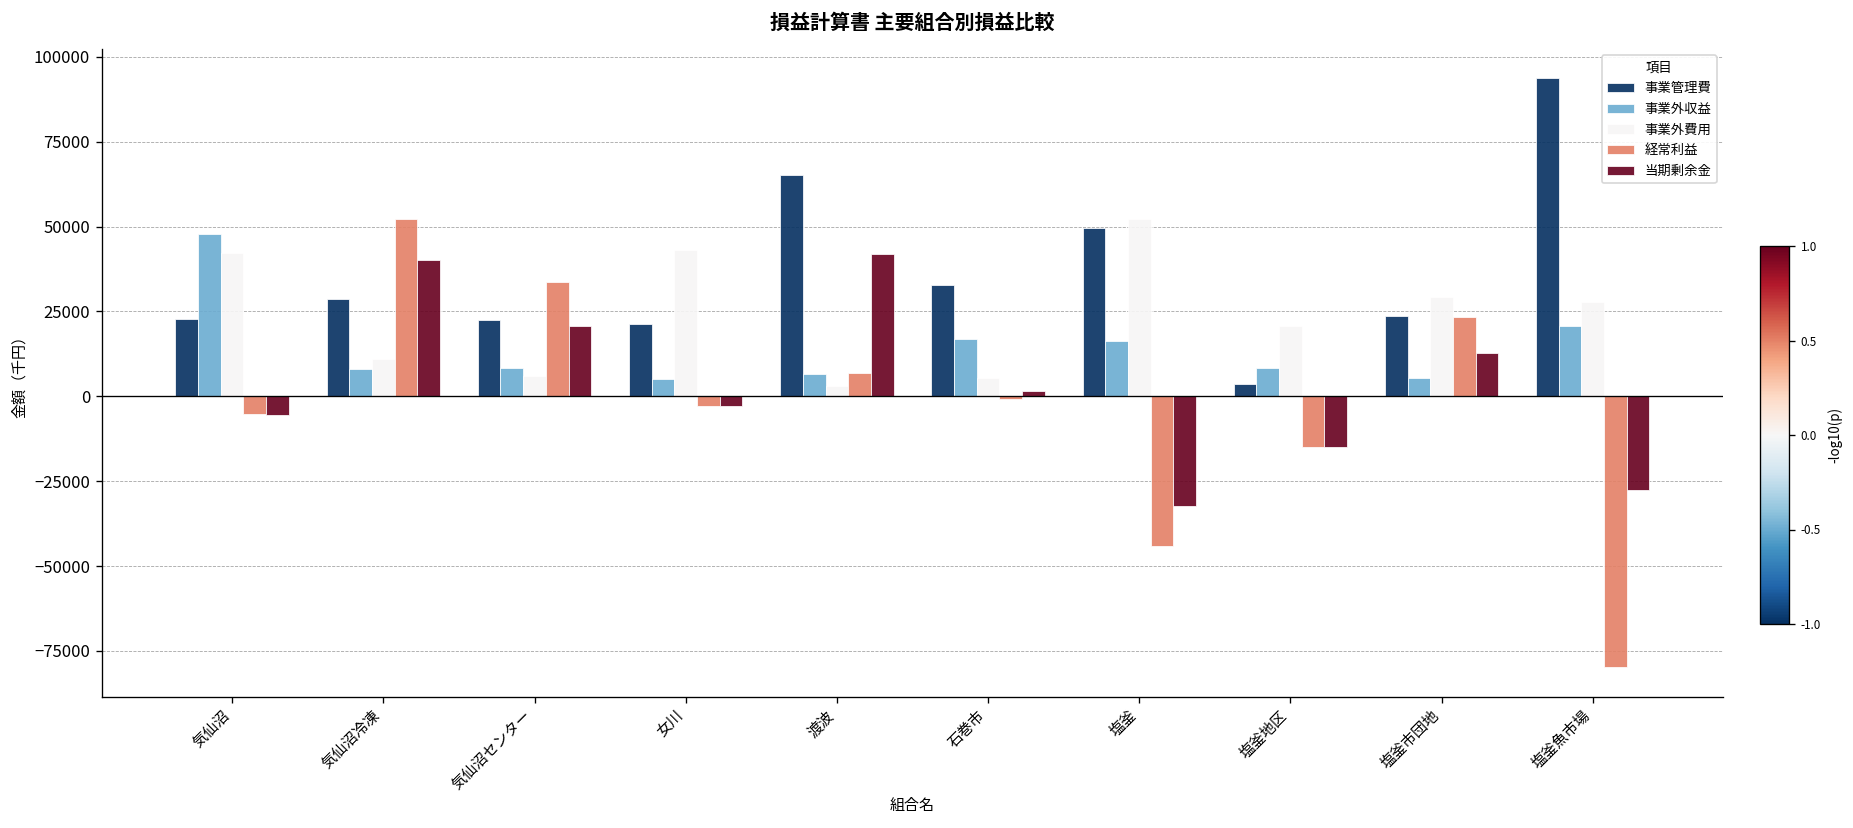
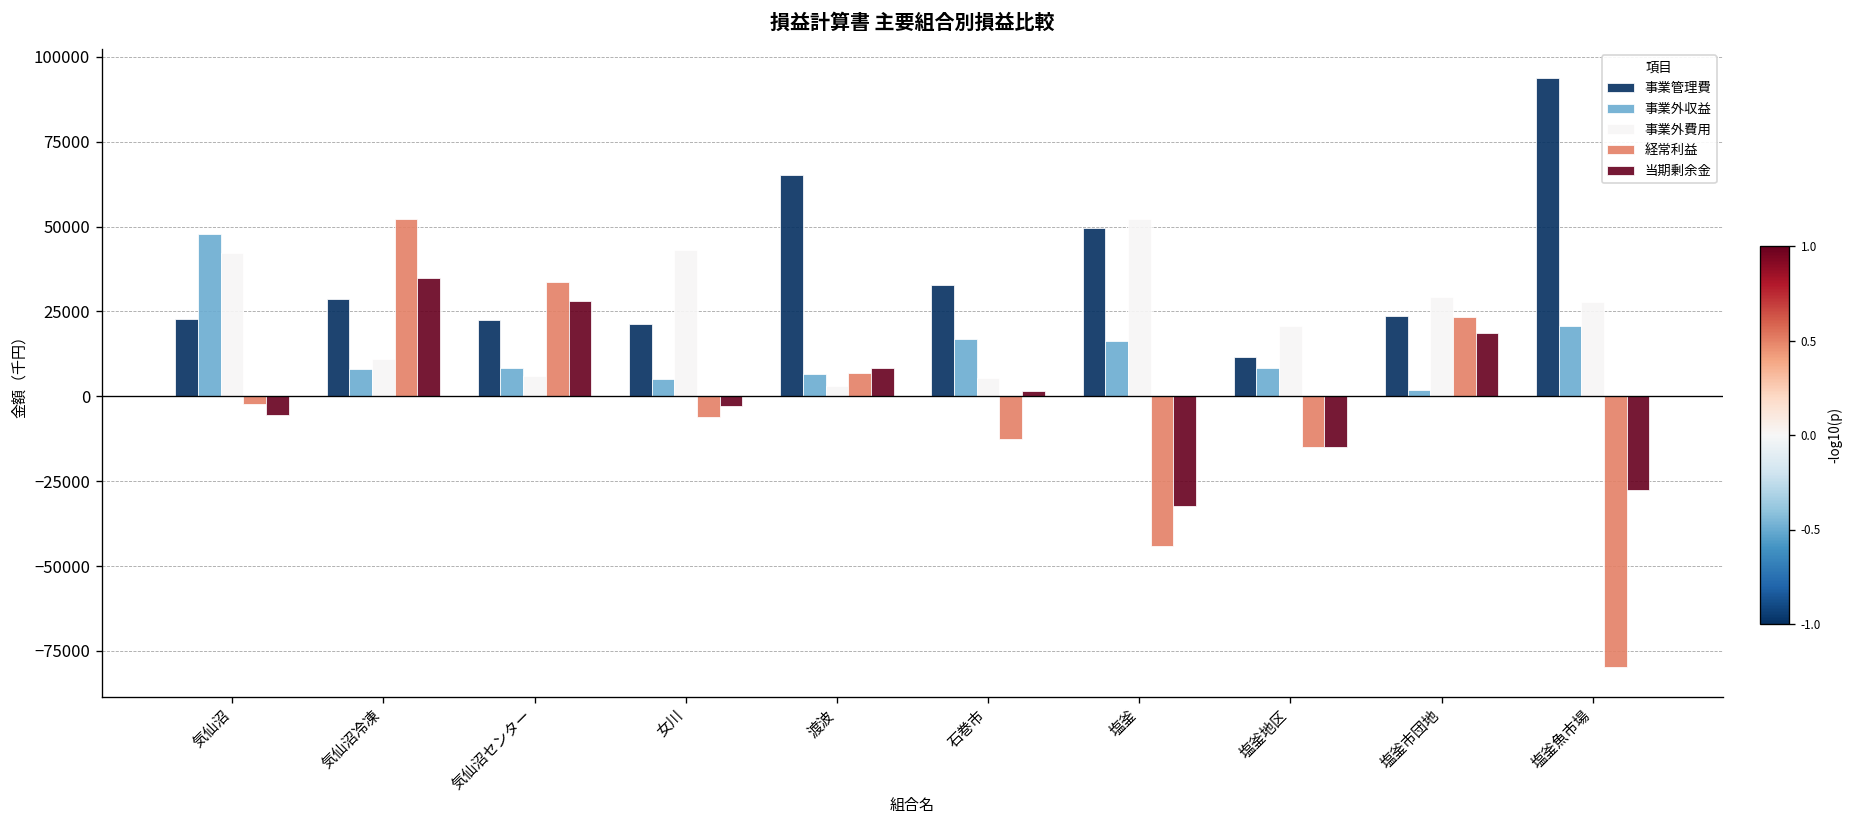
  {
    "事業管理費": {
      "気仙沼": 23000,
      "気仙沼冷凍": 29000,
      "気仙沼センター": 23000,
      "女川": 21000,
      "渡波": 65000,
      "石巻市": 33000,
      "塩釜": 50000,
-     "塩釜地区": 4000,
+     "塩釜地区": 12000,
      "塩釜市団地": 24000,
      "塩釜魚市場": 94000
    },
    "事業外収益": {
      "気仙沼": 48000,
      "気仙沼冷凍": 8000,
      "気仙沼センター": 8000,
      "女川": 5000,
      "渡波": 7000,
      "石巻市": 17000,
      "塩釜": 16000,
      "塩釜地区": 8000,
-     "塩釜市団地": 5000,
+     "塩釜市団地": 2000,
      "塩釜魚市場": 21000
    },
    "事業外費用": {
      "気仙沼": 42000,
      "気仙沼冷凍": 11000,
      "気仙沼センター": 6000,
      "女川": 43000,
      "渡波": 3000,
      "石巻市": 5000,
      "塩釜": 52000,
      "塩釜地区": 21000,
      "塩釜市団地": 29000,
      "塩釜魚市場": 28000
    },
    "経常利益": {
-     "気仙沼": -5000,
+     "気仙沼": -2000,
      "気仙沼冷凍": 52000,
      "気仙沼センター": 34000,
-     "女川": -3000,
+     "女川": -6000,
      "渡波": 7000,
-     "石巻市": -1000,
+     "石巻市": -13000,
      "塩釜": -44000,
      "塩釜地区": -15000,
      "塩釜市団地": 23000,
      "塩釜魚市場": -80000
    },
    "当期剰余金": {
      "気仙沼": -5000,
-     "気仙沼冷凍": 40000,
-     "気仙沼センター": 21000,
+     "気仙沼冷凍": 35000,
+     "気仙沼センター": 28000,
      "女川": -3000,
-     "渡波": 42000,
+     "渡波": 8000,
      "石巻市": 1000,
      "塩釜": -32000,
      "塩釜地区": -15000,
-     "塩釜市団地": 13000,
+     "塩釜市団地": 19000,
      "塩釜魚市場": -27000
    }
  }
